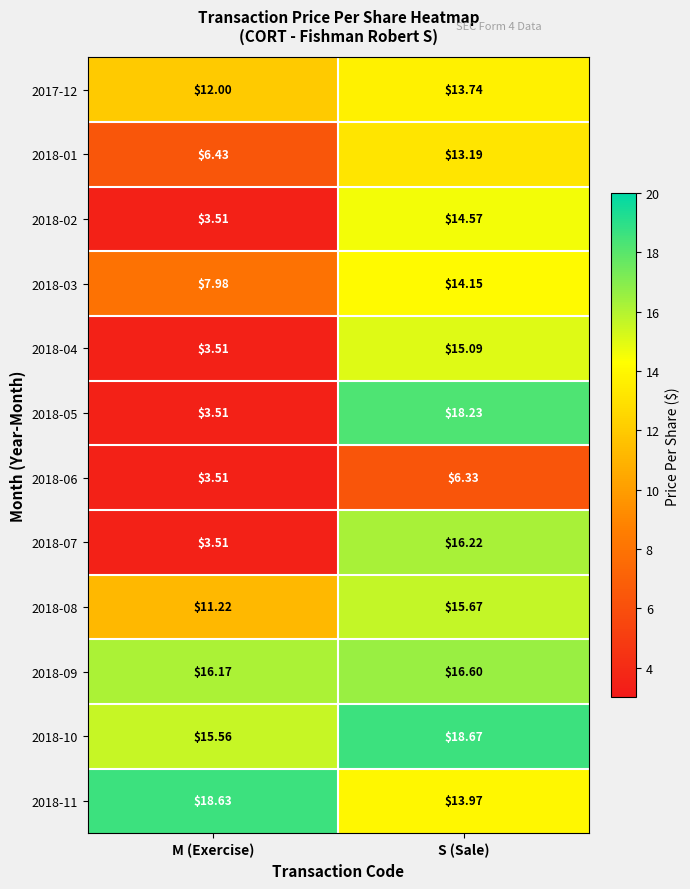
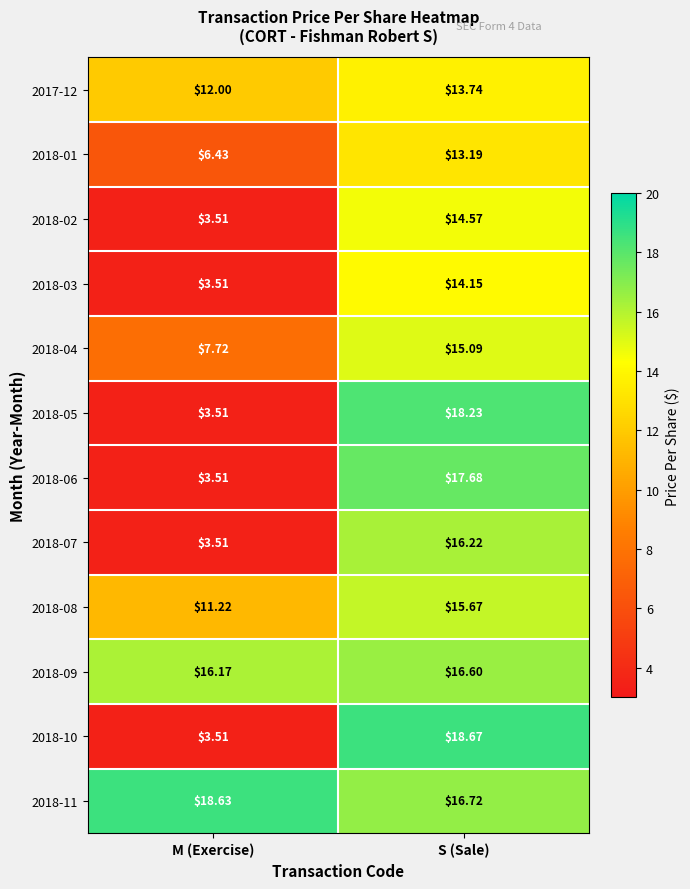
  {
    "2017-12": {
      "M (Exercise)": "$12.00",
      "S (Sale)": "$13.74"
    },
    "2018-01": {
      "M (Exercise)": "$6.43",
      "S (Sale)": "$13.19"
    },
    "2018-02": {
      "M (Exercise)": "$3.51",
      "S (Sale)": "$14.57"
    },
    "2018-03": {
-     "M (Exercise)": "$7.98",
+     "M (Exercise)": "$3.51",
      "S (Sale)": "$14.15"
    },
    "2018-04": {
-     "M (Exercise)": "$3.51",
+     "M (Exercise)": "$7.72",
      "S (Sale)": "$15.09"
    },
    "2018-05": {
      "M (Exercise)": "$3.51",
      "S (Sale)": "$18.23"
    },
    "2018-06": {
      "M (Exercise)": "$3.51",
-     "S (Sale)": "$6.33"
+     "S (Sale)": "$17.68"
    },
    "2018-07": {
      "M (Exercise)": "$3.51",
      "S (Sale)": "$16.22"
    },
    "2018-08": {
      "M (Exercise)": "$11.22",
      "S (Sale)": "$15.67"
    },
    "2018-09": {
      "M (Exercise)": "$16.17",
      "S (Sale)": "$16.60"
    },
    "2018-10": {
-     "M (Exercise)": "$15.56",
+     "M (Exercise)": "$3.51",
      "S (Sale)": "$18.67"
    },
    "2018-11": {
      "M (Exercise)": "$18.63",
-     "S (Sale)": "$13.97"
+     "S (Sale)": "$16.72"
    }
  }
